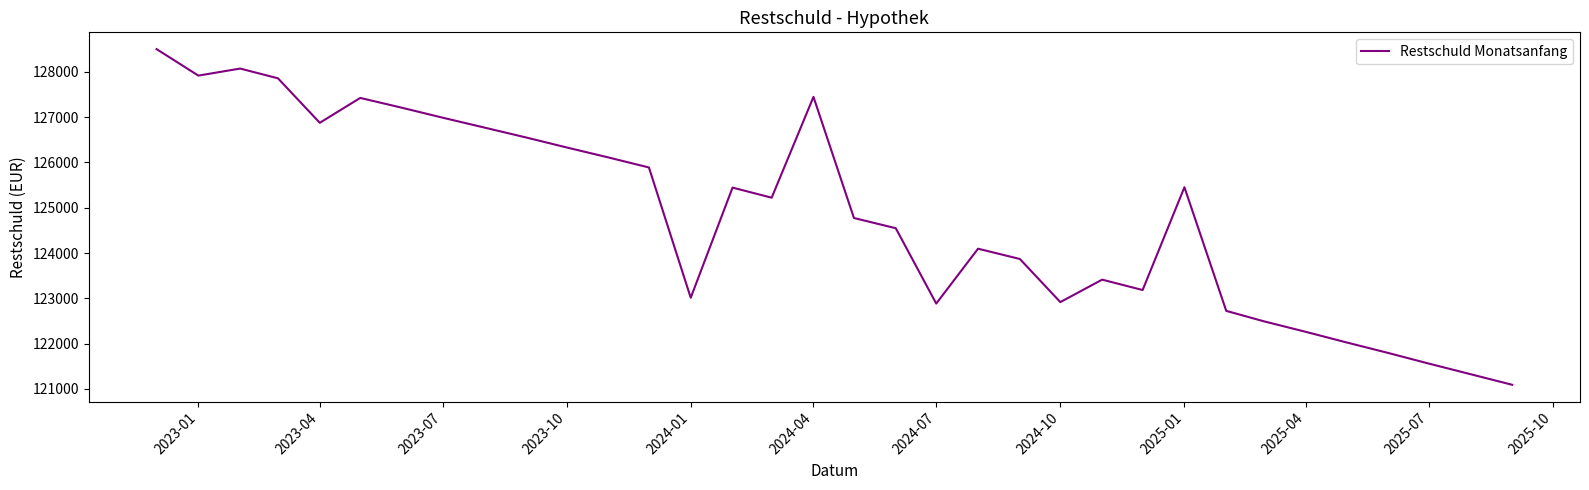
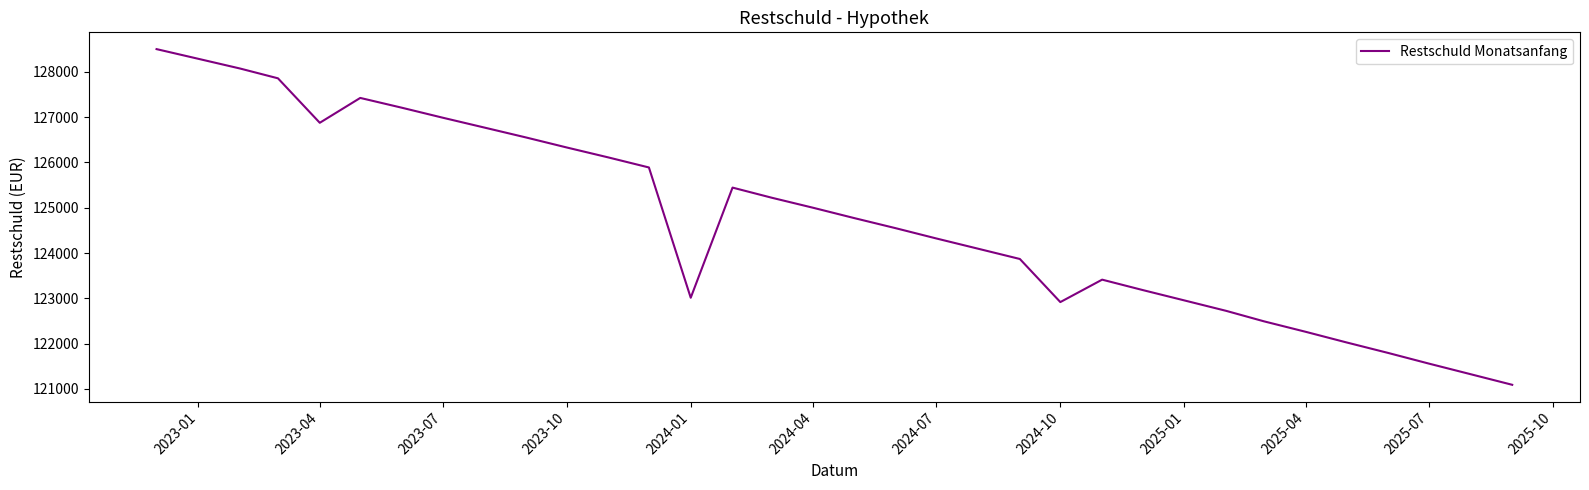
  {
-   "2023-01": 127900,
+   "2023-01": 128300,
    "2023-04": 126900,
    "2023-07": 127000,
    "2023-10": 126300,
    "2024-01": 123000,
-   "2024-04": 127400,
-   "2024-07": 122900,
+   "2024-04": 125000,
+   "2024-07": 124300,
    "2024-10": 122900,
-   "2025-01": 125500,
+   "2025-01": 123000,
    "2025-04": 122300,
    "2025-07": 121600
  }
